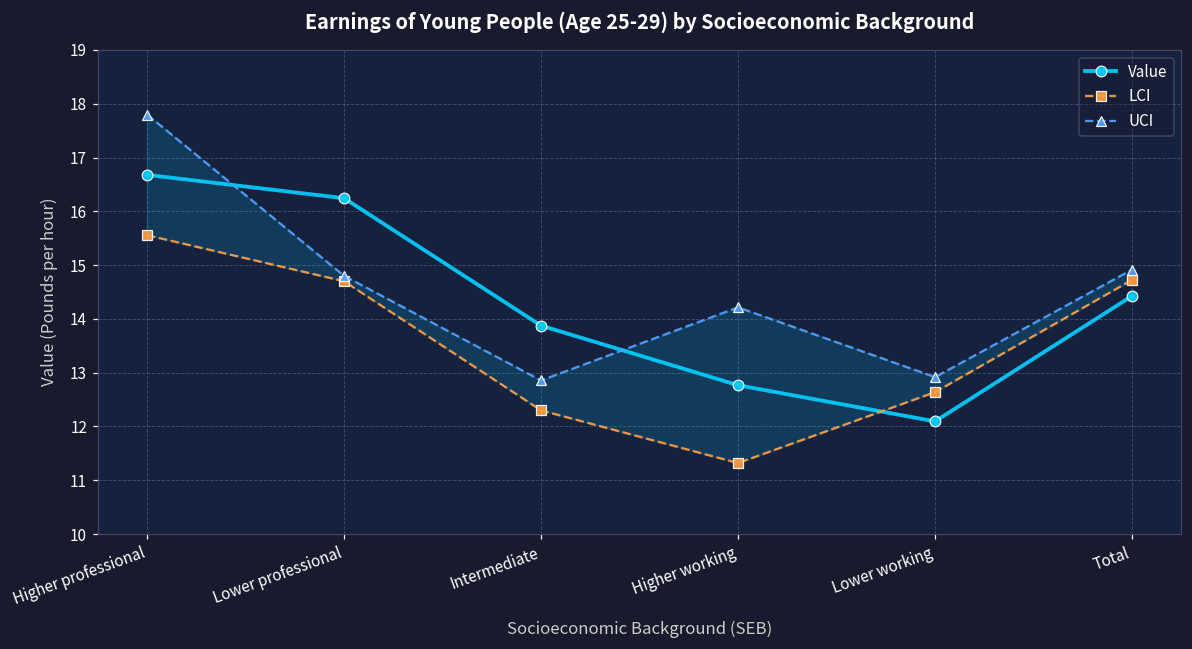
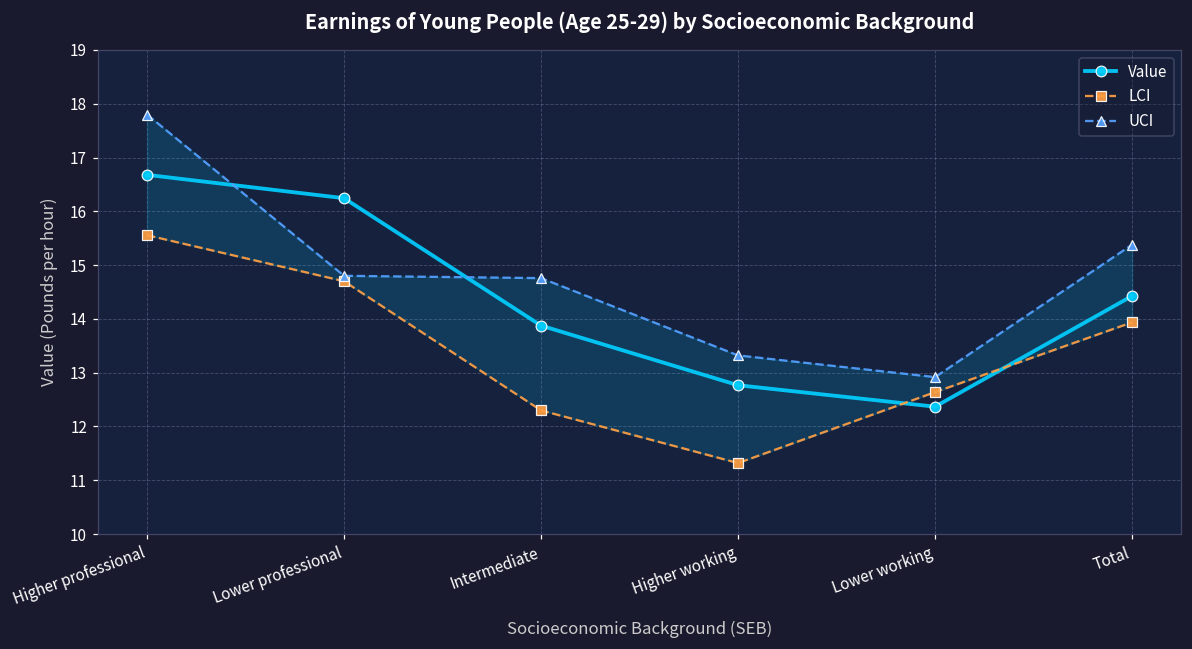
  {
    "Value": {
      "Higher professional": 16.7,
      "Lower professional": 16.2,
      "Intermediate": 13.9,
      "Higher working": 12.8,
-     "Lower working": 12.1,
+     "Lower working": 12.4,
      "Total": 14.4
    },
    "LCI": {
      "Higher professional": 15.6,
      "Lower professional": 14.7,
      "Intermediate": 12.3,
      "Higher working": 11.3,
      "Lower working": 12.6,
-     "Total": 14.7
+     "Total": 13.9
    },
    "UCI": {
      "Higher professional": 17.8,
      "Lower professional": 14.8,
-     "Intermediate": 12.9,
-     "Higher working": 14.2,
+     "Intermediate": 14.8,
+     "Higher working": 13.3,
      "Lower working": 12.9,
-     "Total": 14.9
+     "Total": 15.4
    }
  }
